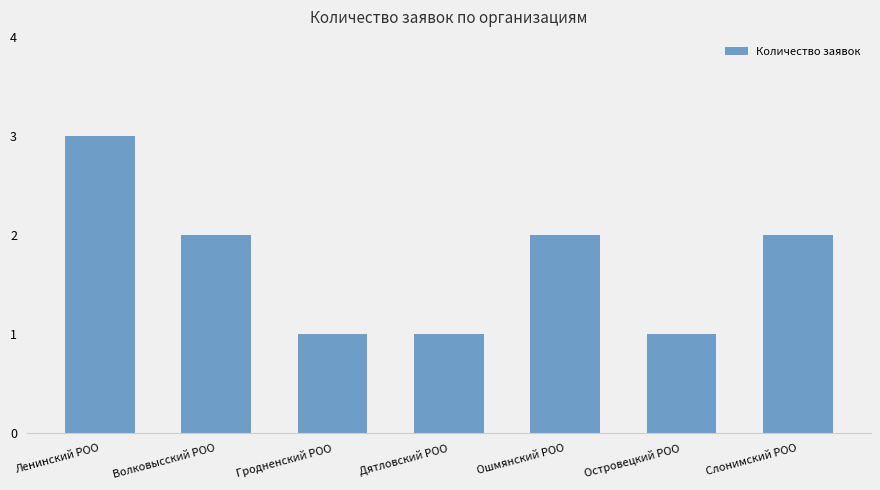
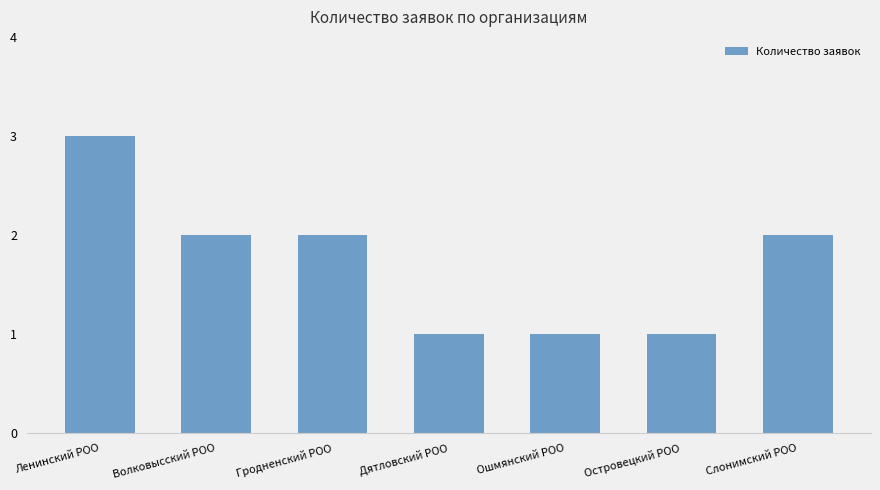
  {
    "Ленинский РОО": 3,
    "Волковысский РОО": 2,
-   "Гродненский РОО": 1,
+   "Гродненский РОО": 2,
    "Дятловский РОО": 1,
-   "Ошмянский РОО": 2,
+   "Ошмянский РОО": 1,
    "Островецкий РОО": 1,
    "Слонимский РОО": 2
  }
